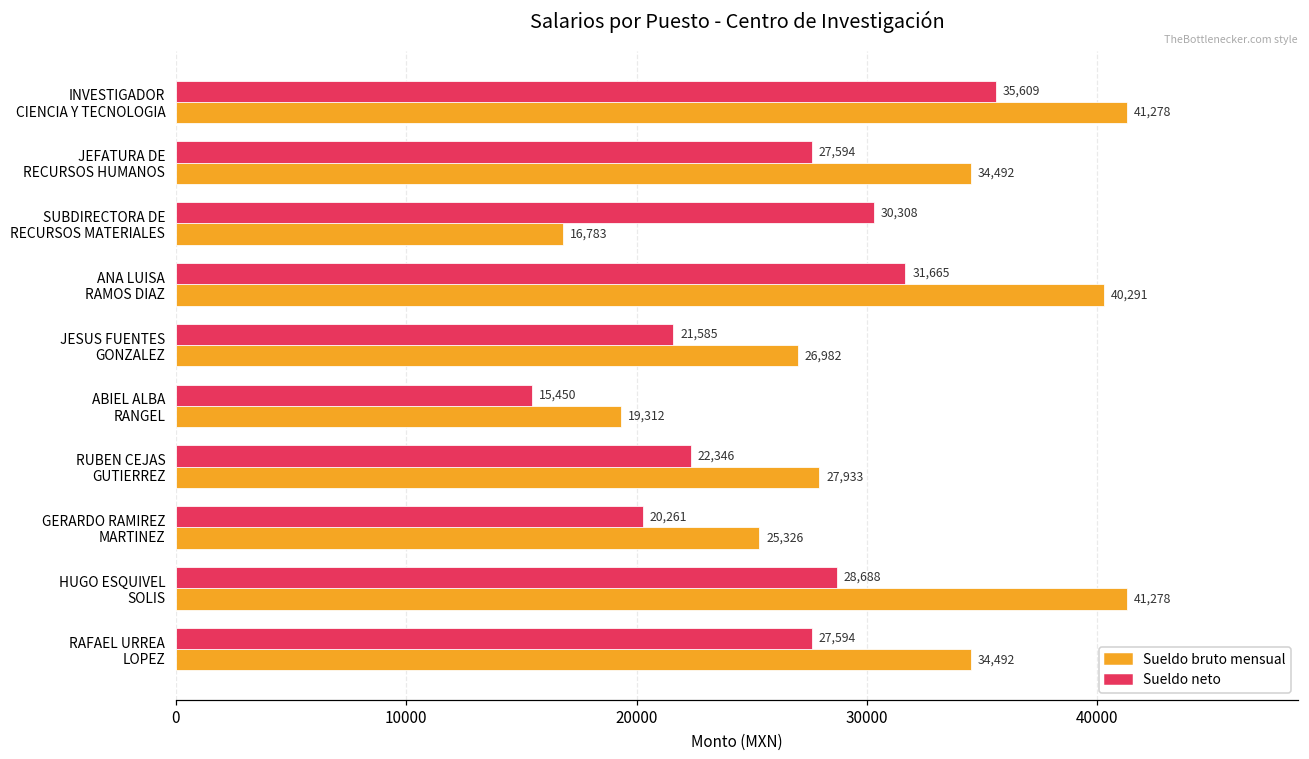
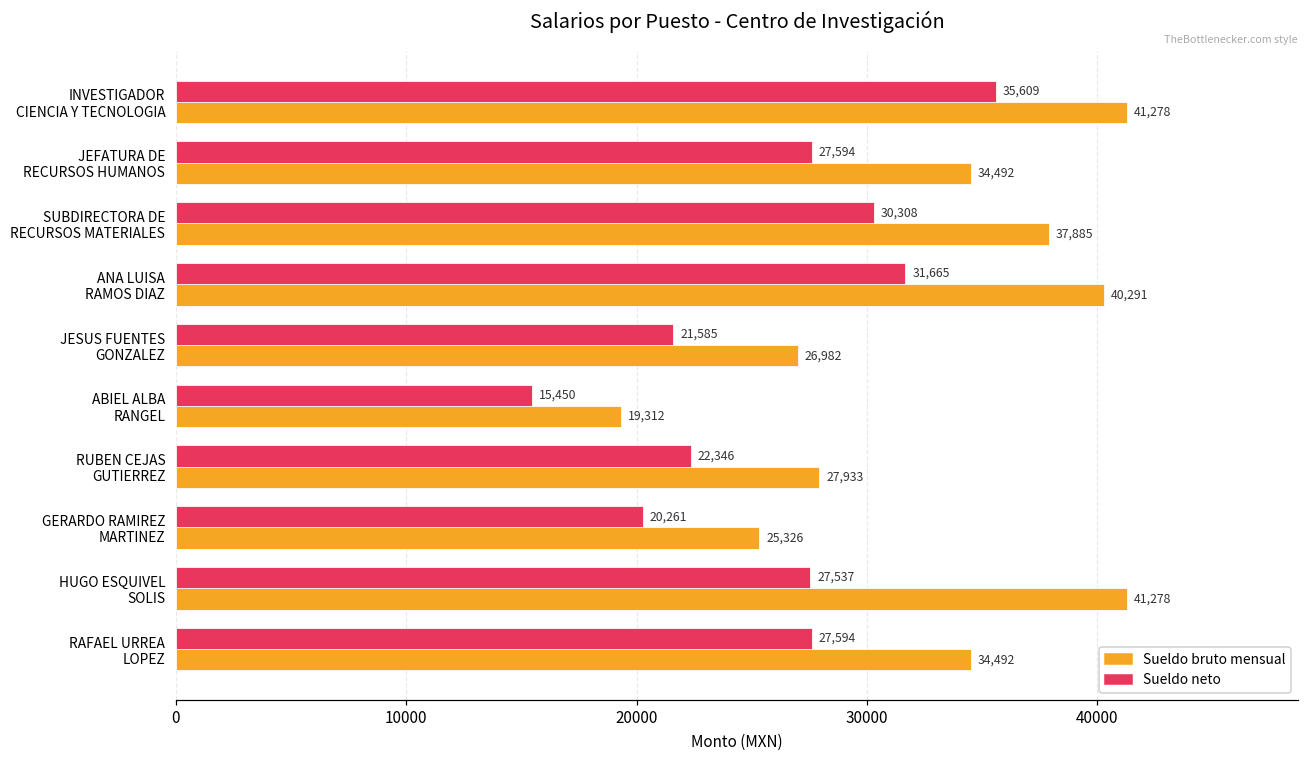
  {
    "Sueldo bruto mensual": {
      "INVESTIGADOR CIENCIA Y TECNOLOGIA": "41,278",
      "JEFATURA DE RECURSOS HUMANOS": "34,492",
-     "SUBDIRECTORA DE RECURSOS MATERIALES": "16,783",
+     "SUBDIRECTORA DE RECURSOS MATERIALES": "37,885",
      "ANA LUISA RAMOS DIAZ": "40,291",
      "JESUS FUENTES GONZALEZ": "26,982",
      "ABIEL ALBA RANGEL": "19,312",
      "RUBEN CEJAS GUTIERREZ": "27,933",
      "GERARDO RAMIREZ MARTINEZ": "25,326",
      "HUGO ESQUIVEL SOLIS": "41,278",
      "RAFAEL URREA LOPEZ": "34,492"
    },
    "Sueldo neto": {
      "INVESTIGADOR CIENCIA Y TECNOLOGIA": "35,609",
      "JEFATURA DE RECURSOS HUMANOS": "27,594",
      "SUBDIRECTORA DE RECURSOS MATERIALES": "30,308",
      "ANA LUISA RAMOS DIAZ": "31,665",
      "JESUS FUENTES GONZALEZ": "21,585",
      "ABIEL ALBA RANGEL": "15,450",
      "RUBEN CEJAS GUTIERREZ": "22,346",
      "GERARDO RAMIREZ MARTINEZ": "20,261",
-     "HUGO ESQUIVEL SOLIS": "28,688",
+     "HUGO ESQUIVEL SOLIS": "27,537",
      "RAFAEL URREA LOPEZ": "27,594"
    }
  }
